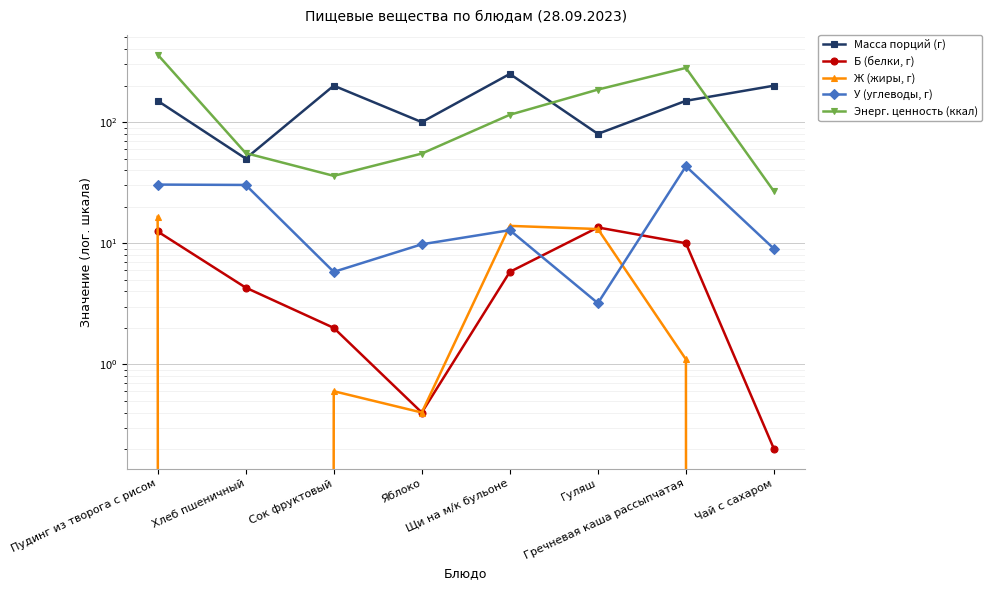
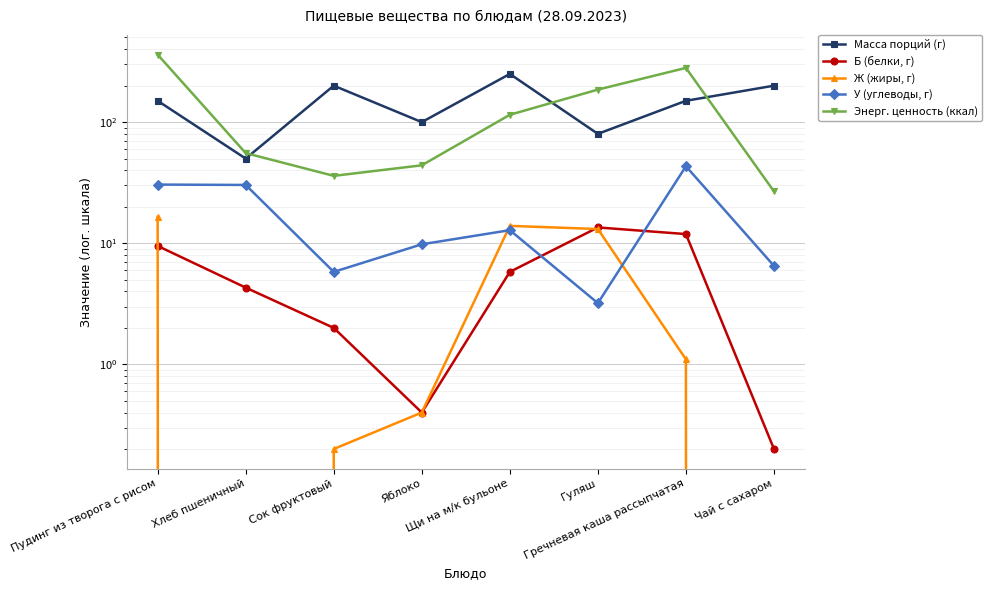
  {
    "Масса порций (г)": {
      "Пудинг из творога с рисом": 150,
      "Хлеб пшеничный": 50,
      "Сок фруктовый": 200,
      "Яблоко": 100,
      "Щи на м/к бульоне": 250,
      "Гуляш": 80,
      "Гречневая каша рассыпчатая": 150,
      "Чай с сахаром": 200
    },
    "Б (белки, г)": {
-     "Пудинг из творога с рисом": 13,
+     "Пудинг из творога с рисом": 10,
      "Хлеб пшеничный": 4.3,
      "Сок фруктовый": 2,
      "Щи на м/к бульоне": 6,
-     "Гречневая каша рассыпчатая": 10,
+     "Гречневая каша рассыпчатая": 12,
      "Чай с сахаром": 0.20
    },
    "Ж (жиры, г)": {
      "Пудинг из творога с рисом": 17,
-     "Сок фруктовый": 0.6,
+     "Сок фруктовый": 0.2,
      "Щи на м/к бульоне": 14,
      "Гречневая каша рассыпчатая": 1.1
    },
    "У (углеводы, г)": {
      "Пудинг из творога с рисом": 31,
      "Хлеб пшеничный": 30,
      "Сок фруктовый": 6,
      "Яблоко": 10,
      "Щи на м/к бульоне": 13,
      "Гуляш": 3.2,
      "Гречневая каша рассыпчатая": 43,
-     "Чай с сахаром": 9
+     "Чай с сахаром": 7
    },
    "Энерг. ценность (ккал)": {
      "Пудинг из творога с рисом": 360,
      "Хлеб пшеничный": 60,
      "Сок фруктовый": 36,
-     "Яблоко": 60,
+     "Яблоко": 44,
      "Щи на м/к бульоне": 120,
      "Гуляш": 190,
      "Гречневая каша рассыпчатая": 280,
      "Чай с сахаром": 27
    }
  }
